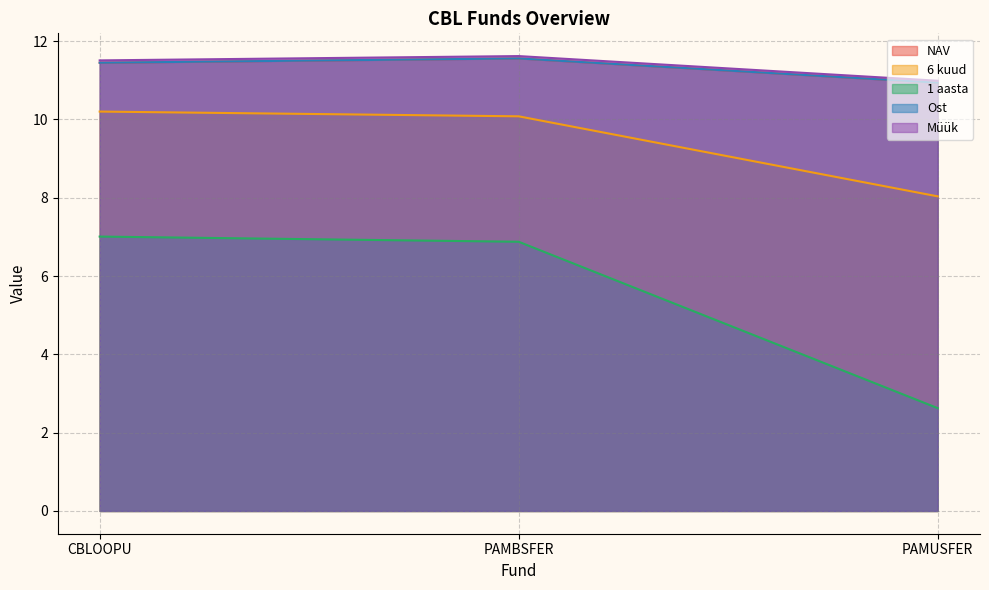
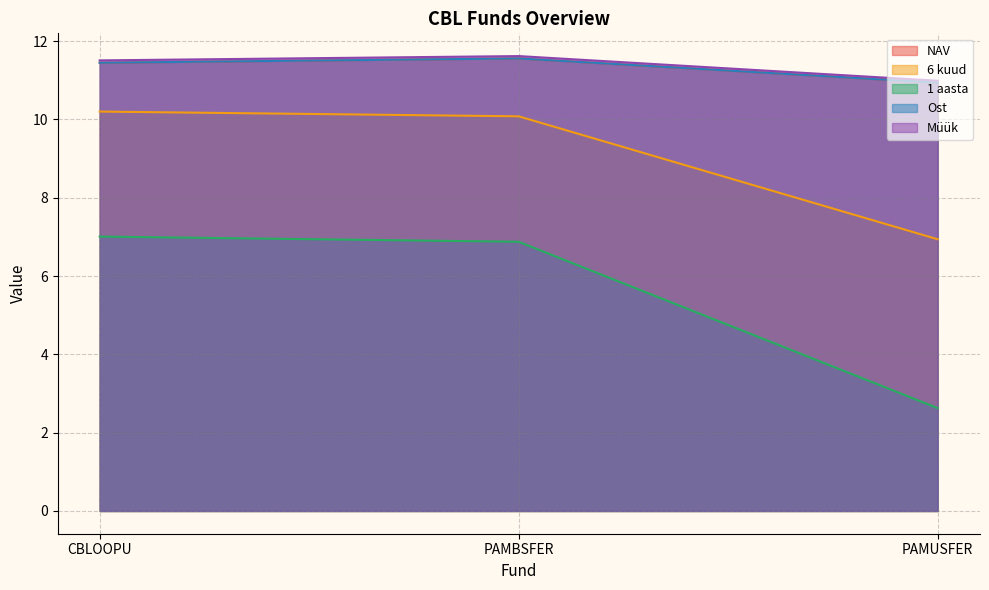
  {
    "6 kuud": {
      "CBLOOPU": 10.2,
      "PAMBSFER": 10.1,
-     "PAMUSFER": 8.0
+     "PAMUSFER": 6.9
    },
    "1 aasta": {
      "CBLOOPU": 7.0,
      "PAMBSFER": 6.9,
      "PAMUSFER": 2.6
    }
  }
